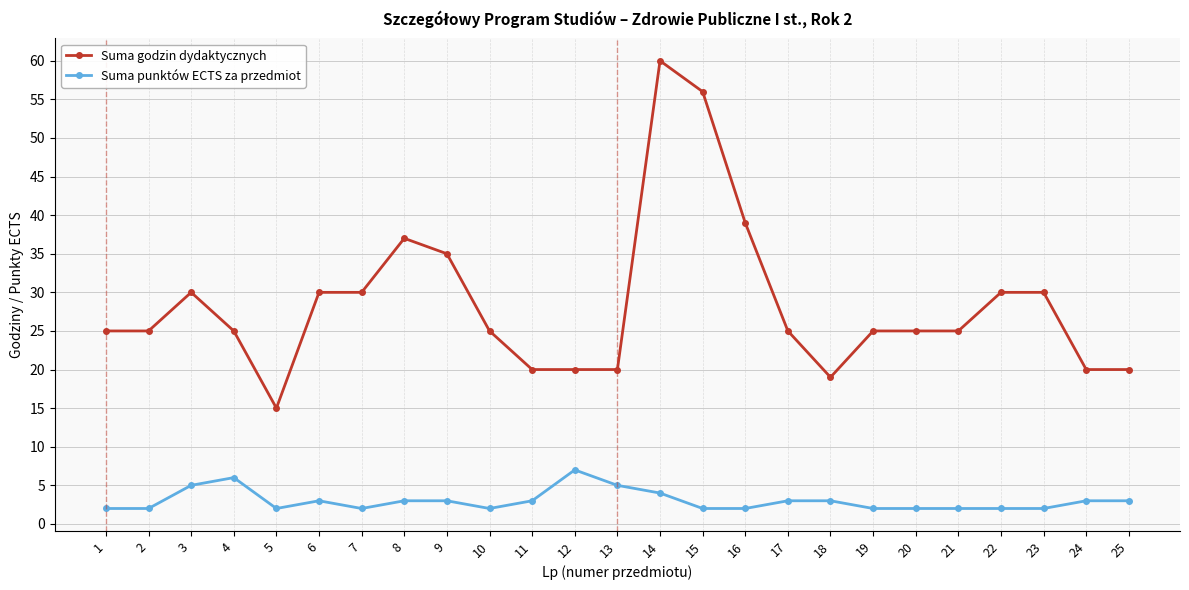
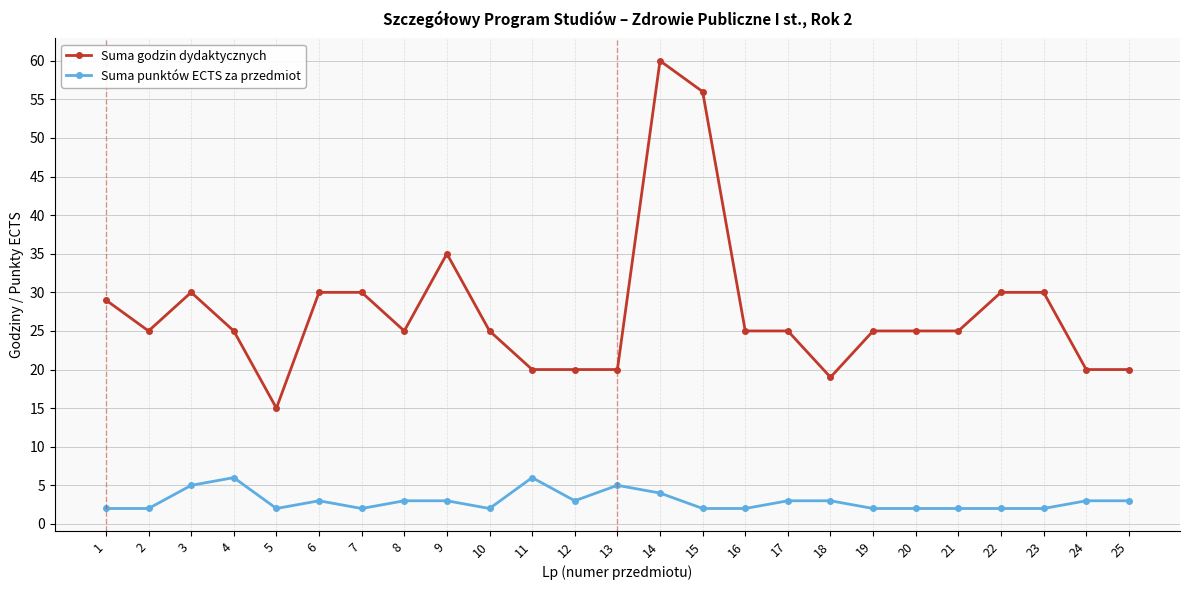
  {
    "Suma godzin dydaktycznych": {
-     "1": 25,
+     "1": 29,
      "2": 25,
      "3": 30,
      "4": 25,
      "5": 15,
      "6": 30,
      "7": 30,
-     "8": 37,
+     "8": 25,
      "9": 35,
      "10": 25,
      "11": 20,
      "12": 20,
      "13": 20,
      "14": 60,
      "15": 56,
-     "16": 39,
+     "16": 25,
      "17": 25,
      "18": 19,
      "19": 25,
      "20": 25,
      "21": 25,
      "22": 30,
      "23": 30,
      "24": 20,
      "25": 20
    },
    "Suma punktów ECTS za przedmiot": {
      "1": 2,
      "2": 2,
      "3": 5,
      "4": 6,
      "5": 2,
      "6": 3,
      "7": 2,
      "8": 3,
      "9": 3,
      "10": 2,
-     "11": 3,
-     "12": 7,
+     "11": 6,
+     "12": 3,
      "13": 5,
      "14": 4,
      "15": 2,
      "16": 2,
      "17": 3,
      "18": 3,
      "19": 2,
      "20": 2,
      "21": 2,
      "22": 2,
      "23": 2,
      "24": 3,
      "25": 3
    }
  }
